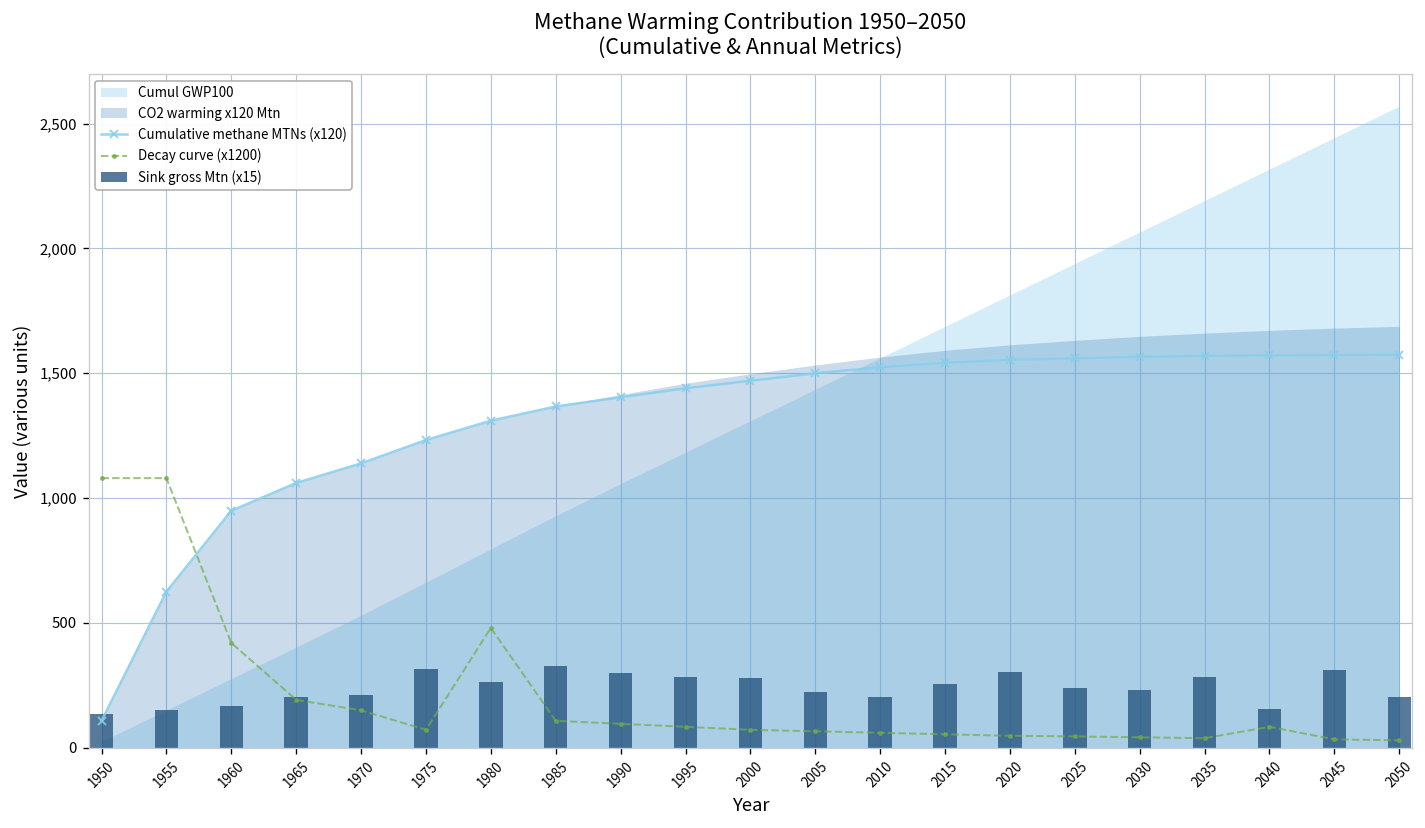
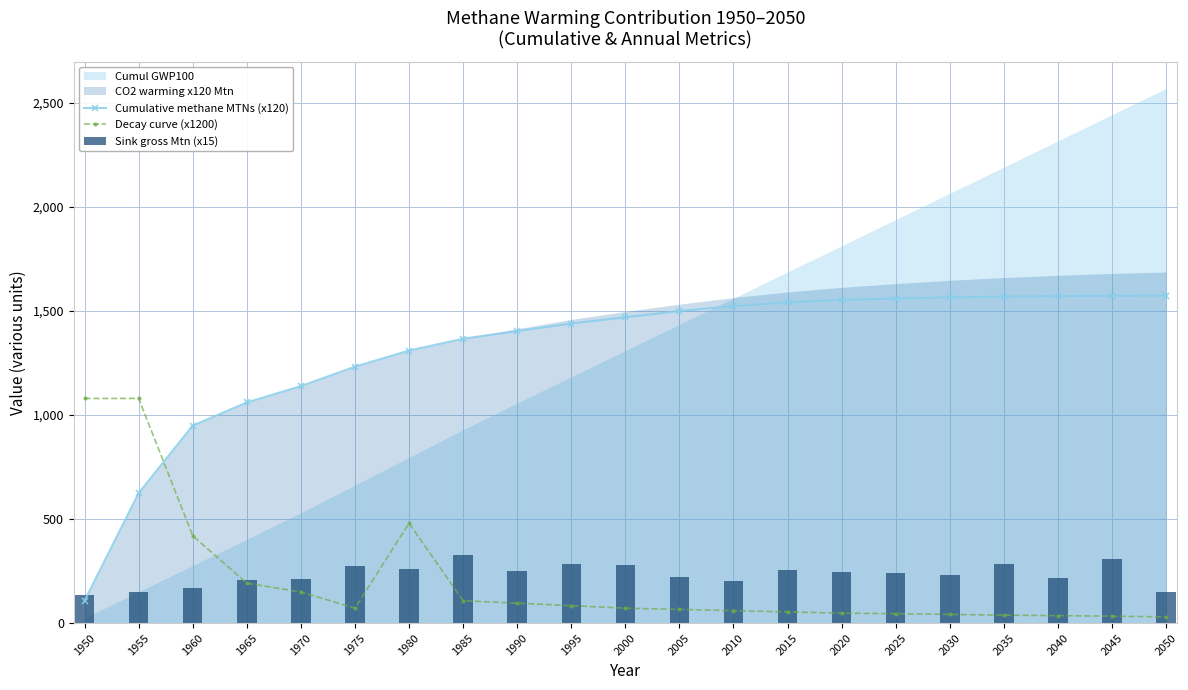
  {
    "Sink gross Mtn (x15)": {
      "1950": "140",
      "1955": "150",
      "1960": "170",
      "1965": "210",
      "1970": "210",
-     "1975": "320",
+     "1975": "270",
      "1980": "260",
      "1985": "330",
-     "1990": "300",
+     "1990": "250",
      "1995": "290",
      "2000": "280",
      "2005": "220",
      "2010": "200",
      "2015": "260",
-     "2020": "300",
+     "2020": "250",
      "2025": "240",
      "2030": "230",
      "2035": "280",
-     "2040": "160",
+     "2040": "220",
      "2045": "310",
-     "2050": "200"
+     "2050": "150"
    },
    "Decay curve (x1200)": {
      "1950": "1,080",
      "1955": "1,080",
      "1960": "420",
      "1965": "190",
      "1970": "150",
      "1975": "70",
      "1980": "480",
      "1985": "110",
      "1990": "100",
      "1995": "80",
      "2000": "70",
      "2005": "70",
      "2010": "60",
      "2015": "50",
      "2020": "50",
      "2025": "50",
      "2030": "40",
      "2035": "40",
-     "2040": "80",
+     "2040": "40",
      "2045": "30",
      "2050": "30"
    }
  }
